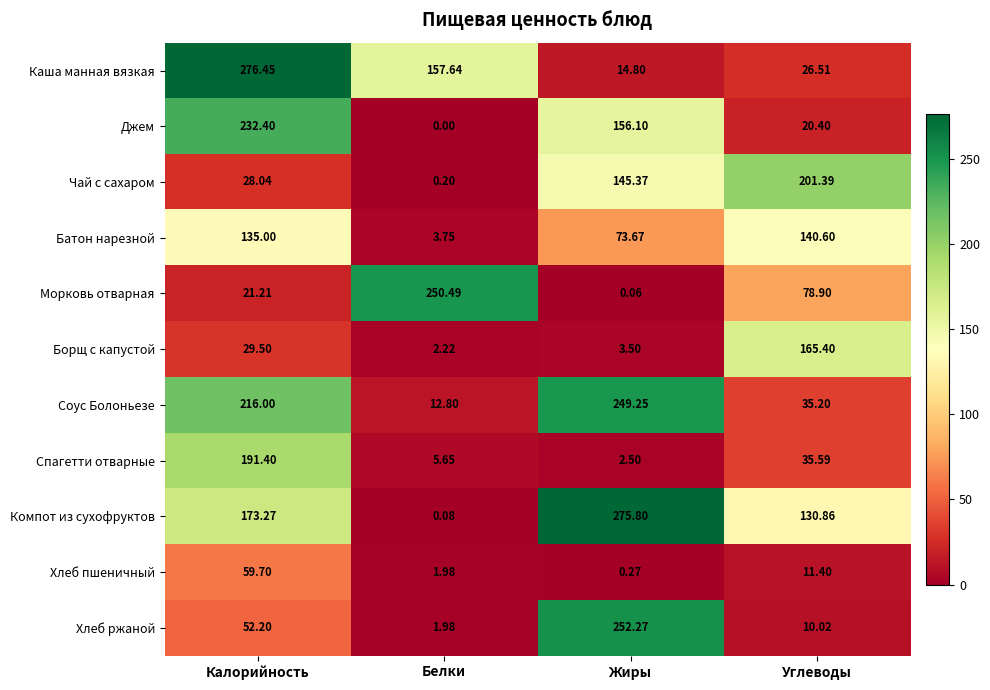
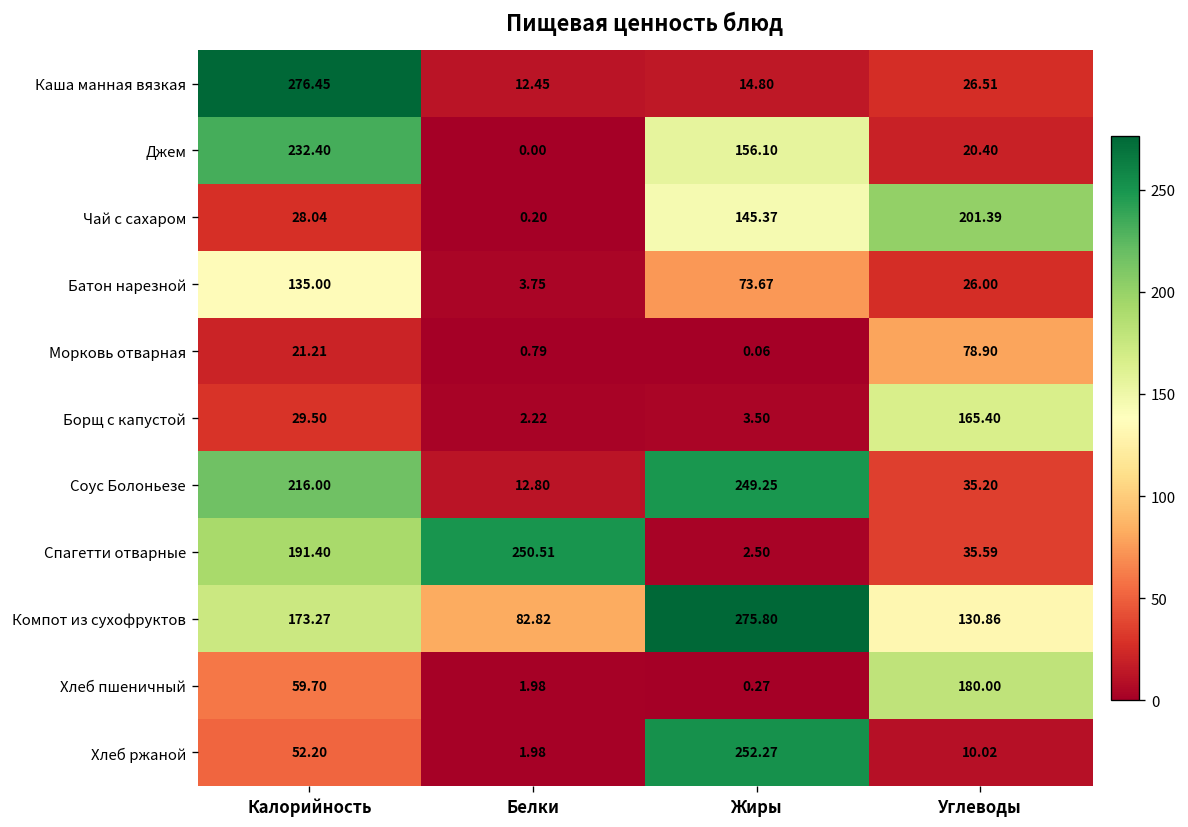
  {
    "Каша манная вязкая": {
      "Калорийность": 276.45,
-     "Белки": 157.64,
+     "Белки": 12.45,
      "Жиры": 14.80,
      "Углеводы": 26.51
    },
    "Джем": {
      "Калорийность": 232.40,
      "Белки": 0.00,
      "Жиры": 156.10,
      "Углеводы": 20.40
    },
    "Чай с сахаром": {
      "Калорийность": 28.04,
      "Белки": 0.20,
      "Жиры": 145.37,
      "Углеводы": 201.39
    },
    "Батон нарезной": {
      "Калорийность": 135.00,
      "Белки": 3.75,
      "Жиры": 73.67,
-     "Углеводы": 140.60
+     "Углеводы": 26.00
    },
    "Морковь отварная": {
      "Калорийность": 21.21,
-     "Белки": 250.49,
+     "Белки": 0.79,
      "Жиры": 0.06,
      "Углеводы": 78.90
    },
    "Борщ с капустой": {
      "Калорийность": 29.50,
      "Белки": 2.22,
      "Жиры": 3.50,
      "Углеводы": 165.40
    },
    "Соус Болоньезе": {
      "Калорийность": 216.00,
      "Белки": 12.80,
      "Жиры": 249.25,
      "Углеводы": 35.20
    },
    "Спагетти отварные": {
      "Калорийность": 191.40,
-     "Белки": 5.65,
+     "Белки": 250.51,
      "Жиры": 2.50,
      "Углеводы": 35.59
    },
    "Компот из сухофруктов": {
      "Калорийность": 173.27,
-     "Белки": 0.08,
+     "Белки": 82.82,
      "Жиры": 275.80,
      "Углеводы": 130.86
    },
    "Хлеб пшеничный": {
      "Калорийность": 59.70,
      "Белки": 1.98,
      "Жиры": 0.27,
-     "Углеводы": 11.40
+     "Углеводы": 180.00
    },
    "Хлеб ржаной": {
      "Калорийность": 52.20,
      "Белки": 1.98,
      "Жиры": 252.27,
      "Углеводы": 10.02
    }
  }
